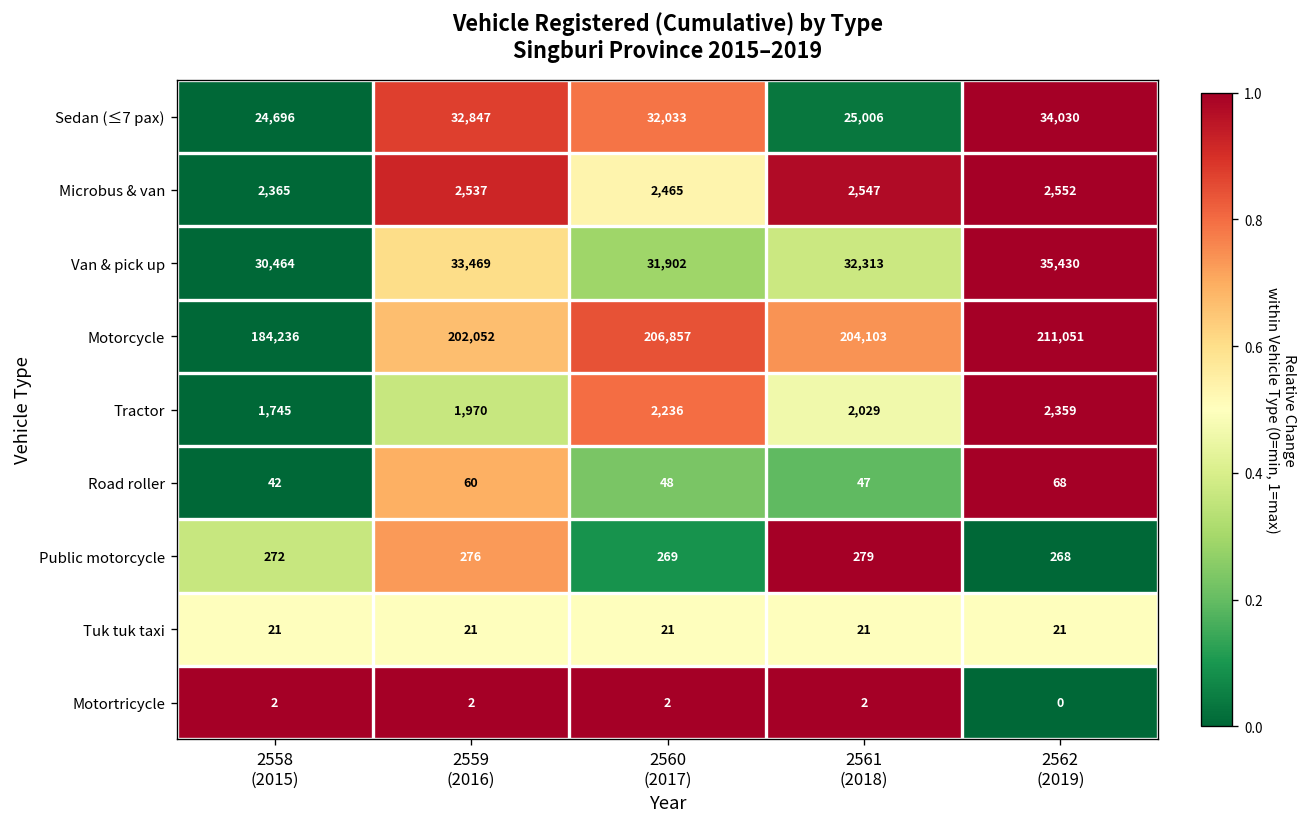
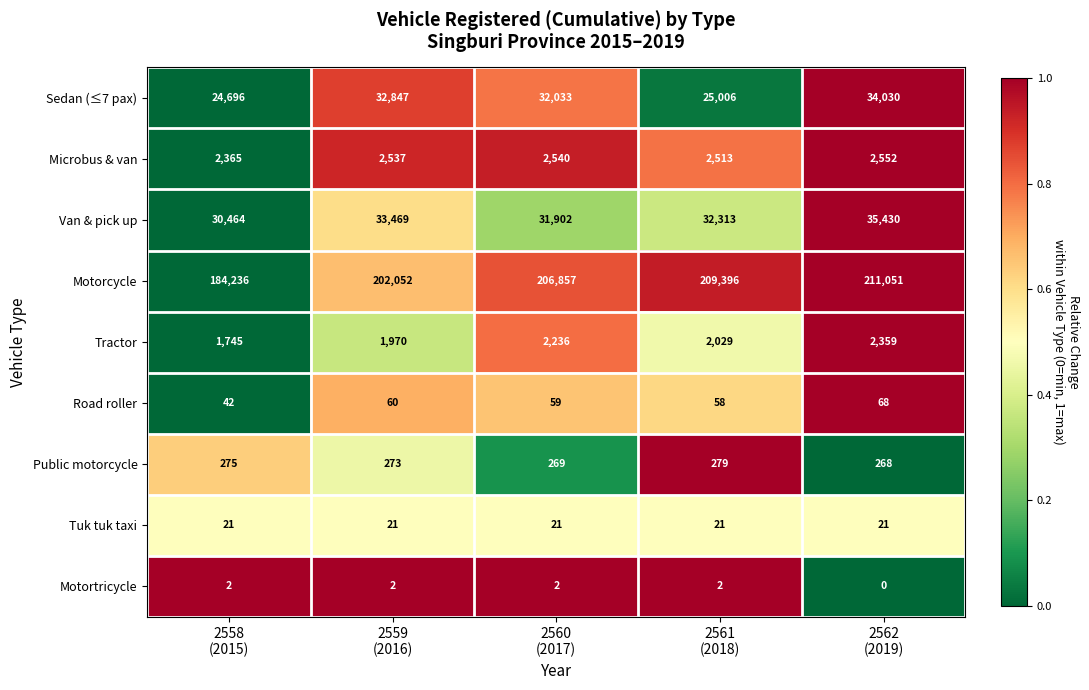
  {
    "Sedan (≤7 pax)": {
      "2558 (2015)": "24,696",
      "2559 (2016)": "32,847",
      "2560 (2017)": "32,033",
      "2561 (2018)": "25,006",
      "2562 (2019)": "34,030"
    },
    "Microbus & van": {
      "2558 (2015)": "2,365",
      "2559 (2016)": "2,537",
-     "2560 (2017)": "2,465",
-     "2561 (2018)": "2,547",
+     "2560 (2017)": "2,540",
+     "2561 (2018)": "2,513",
      "2562 (2019)": "2,552"
    },
    "Van & pick up": {
      "2558 (2015)": "30,464",
      "2559 (2016)": "33,469",
      "2560 (2017)": "31,902",
      "2561 (2018)": "32,313",
      "2562 (2019)": "35,430"
    },
    "Motorcycle": {
      "2558 (2015)": "184,236",
      "2559 (2016)": "202,052",
      "2560 (2017)": "206,857",
-     "2561 (2018)": "204,103",
+     "2561 (2018)": "209,396",
      "2562 (2019)": "211,051"
    },
    "Tractor": {
      "2558 (2015)": "1,745",
      "2559 (2016)": "1,970",
      "2560 (2017)": "2,236",
      "2561 (2018)": "2,029",
      "2562 (2019)": "2,359"
    },
    "Road roller": {
      "2558 (2015)": "42",
      "2559 (2016)": "60",
-     "2560 (2017)": "48",
-     "2561 (2018)": "47",
+     "2560 (2017)": "59",
+     "2561 (2018)": "58",
      "2562 (2019)": "68"
    },
    "Public motorcycle": {
-     "2558 (2015)": "272",
-     "2559 (2016)": "276",
+     "2558 (2015)": "275",
+     "2559 (2016)": "273",
      "2560 (2017)": "269",
      "2561 (2018)": "279",
      "2562 (2019)": "268"
    },
    "Tuk tuk taxi": {
      "2558 (2015)": "21",
      "2559 (2016)": "21",
      "2560 (2017)": "21",
      "2561 (2018)": "21",
      "2562 (2019)": "21"
    },
    "Motortricycle": {
      "2558 (2015)": "2",
      "2559 (2016)": "2",
      "2560 (2017)": "2",
      "2561 (2018)": "2",
      "2562 (2019)": "0"
    }
  }
